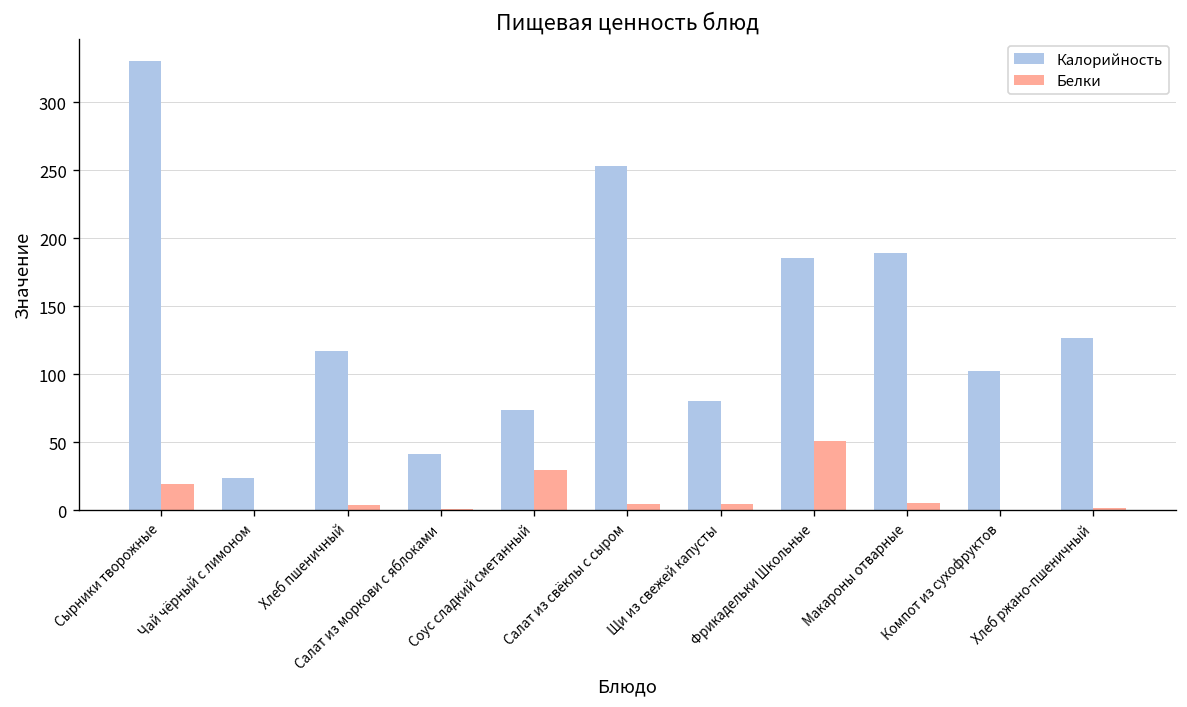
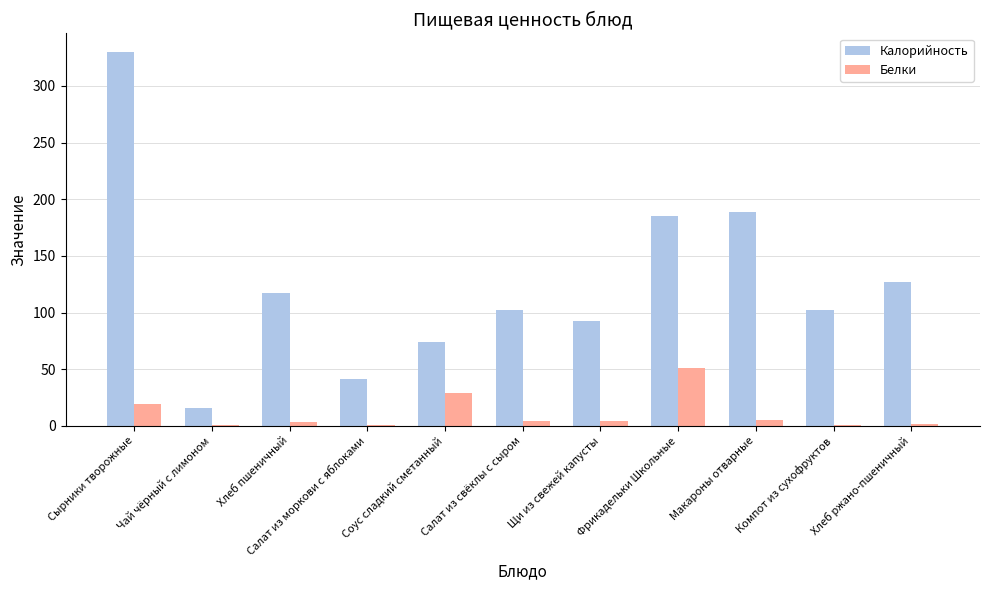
  {
    "Калорийность": {
      "Сырники творожные": 330,
-     "Чай чёрный с лимоном": 24,
+     "Чай чёрный с лимоном": 16,
      "Хлеб пшеничный": 117,
      "Салат из моркови с яблоками": 41,
      "Соус сладкий сметанный": 74,
-     "Салат из свёклы с сыром": 253,
-     "Щи из свежей капусты": 81,
+     "Салат из свёклы с сыром": 103,
+     "Щи из свежей капусты": 93,
      "Фрикадельки Школьные": 185,
      "Макароны отварные": 189,
      "Компот из сухофруктов": 102,
      "Хлеб ржано-пшеничный": 127
    },
    "Белки": {
      "Сырники творожные": 19,
      "Хлеб пшеничный": 4,
      "Соус сладкий сметанный": 29,
      "Салат из свёклы с сыром": 4,
      "Щи из свежей капусты": 4,
      "Фрикадельки Школьные": 51,
      "Макароны отварные": 5
    }
  }
